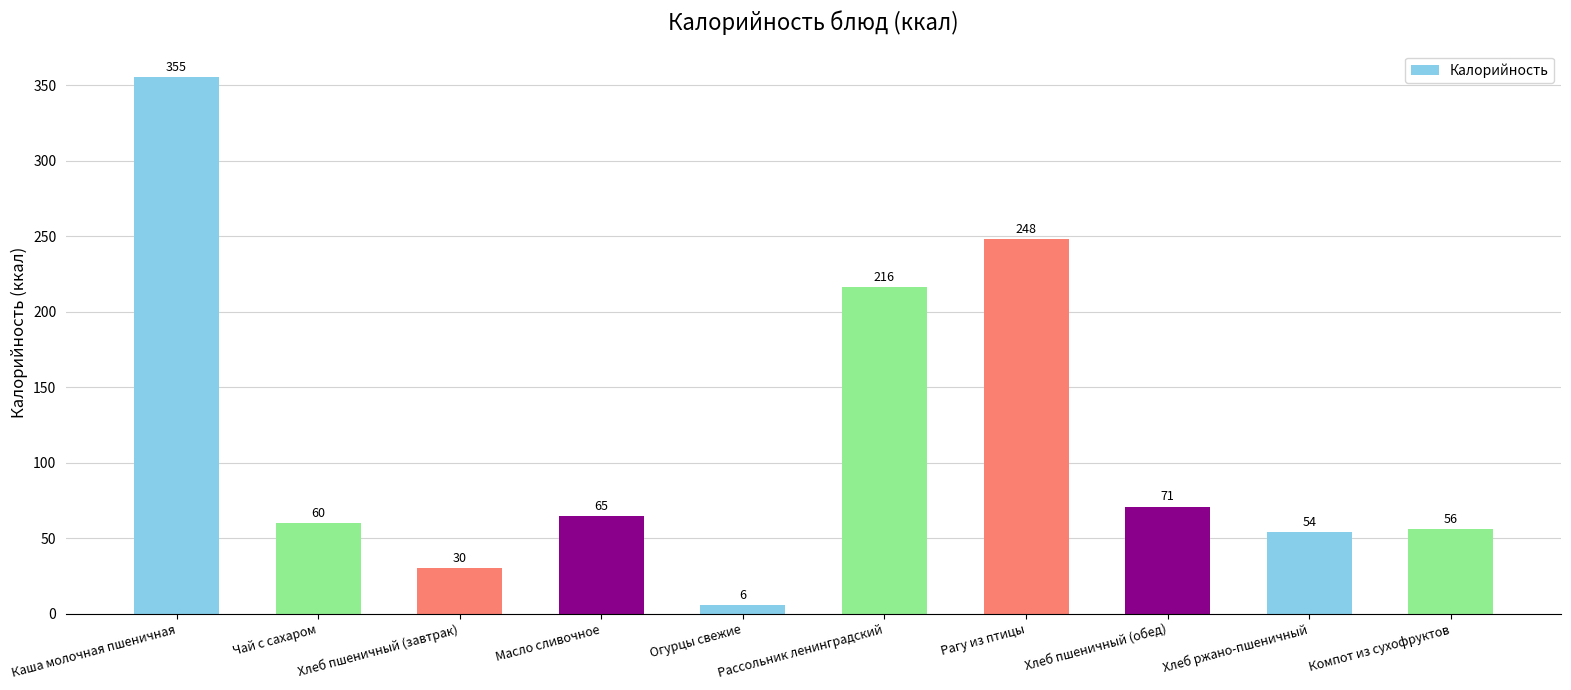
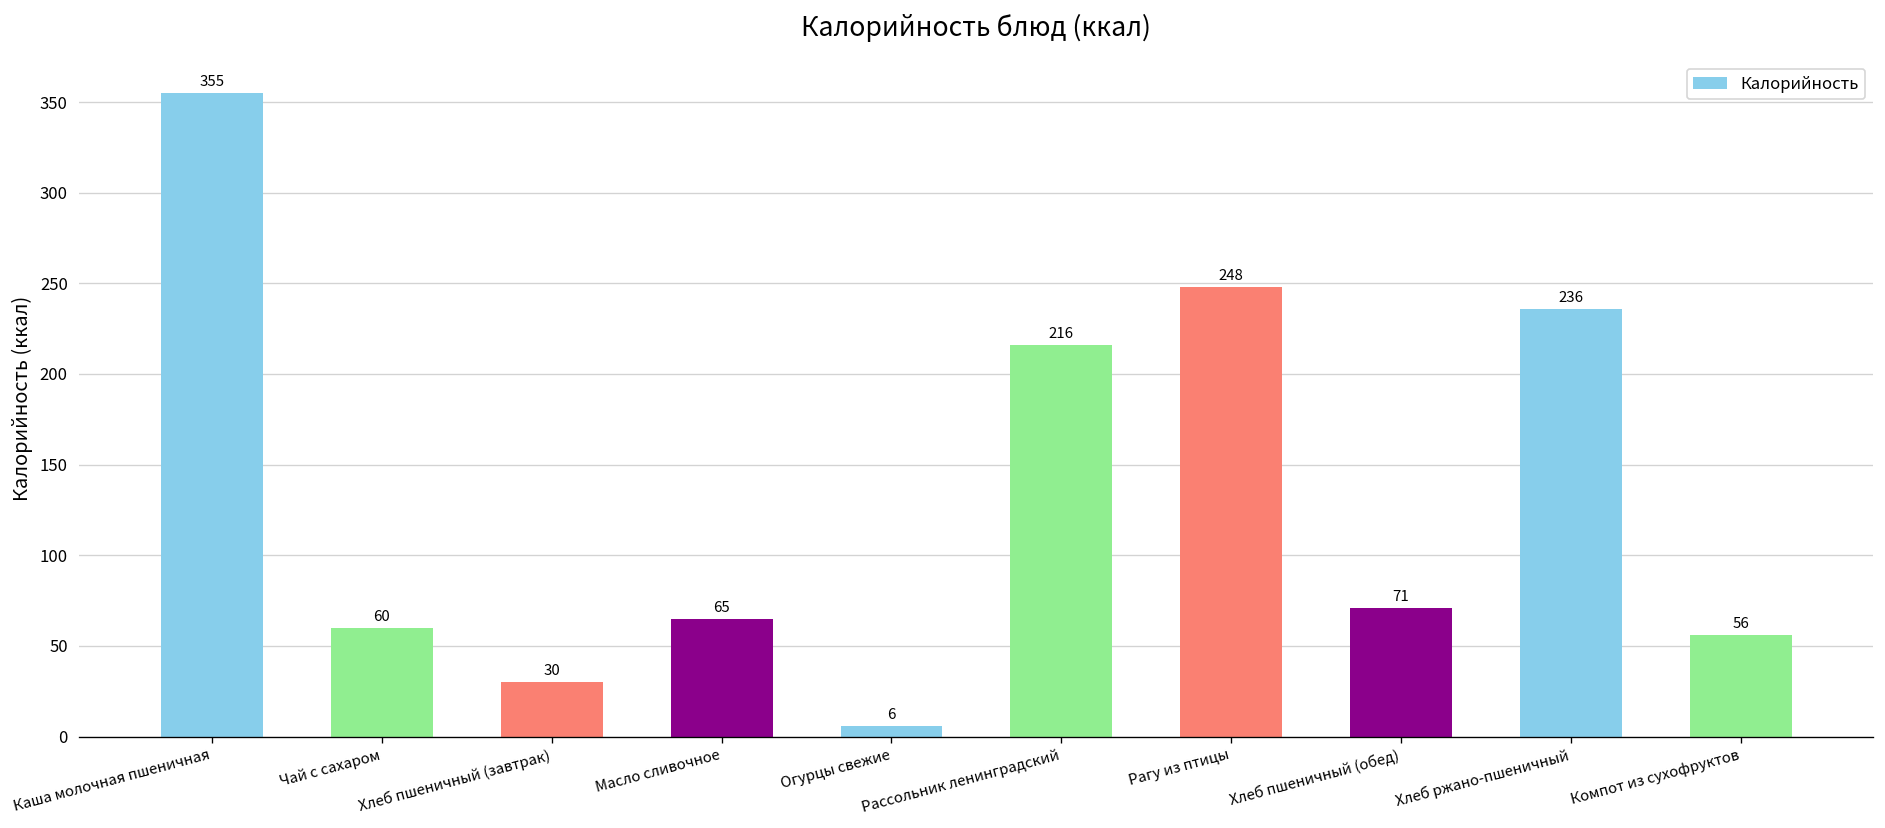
  {
    "Каша молочная пшеничная": 355,
    "Чай с сахаром": 60,
    "Хлеб пшеничный (завтрак)": 30,
    "Масло сливочное": 65,
    "Огурцы свежие": 6,
    "Рассольник ленинградский": 216,
    "Рагу из птицы": 248,
    "Хлеб пшеничный (обед)": 71,
-   "Хлеб ржано-пшеничный": 54,
+   "Хлеб ржано-пшеничный": 236,
    "Компот из сухофруктов": 56
  }
